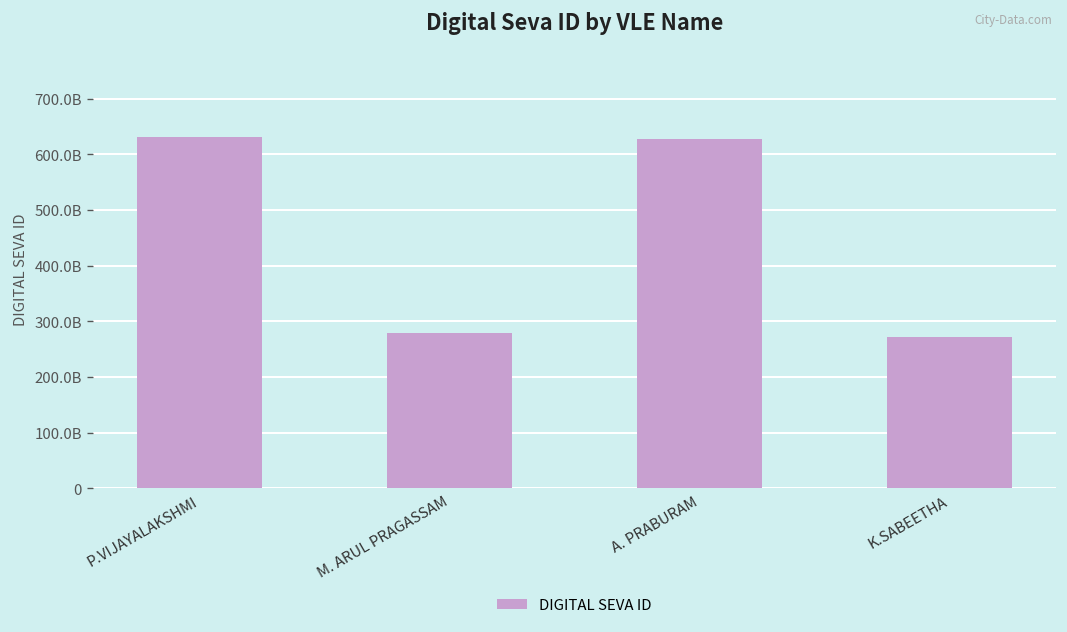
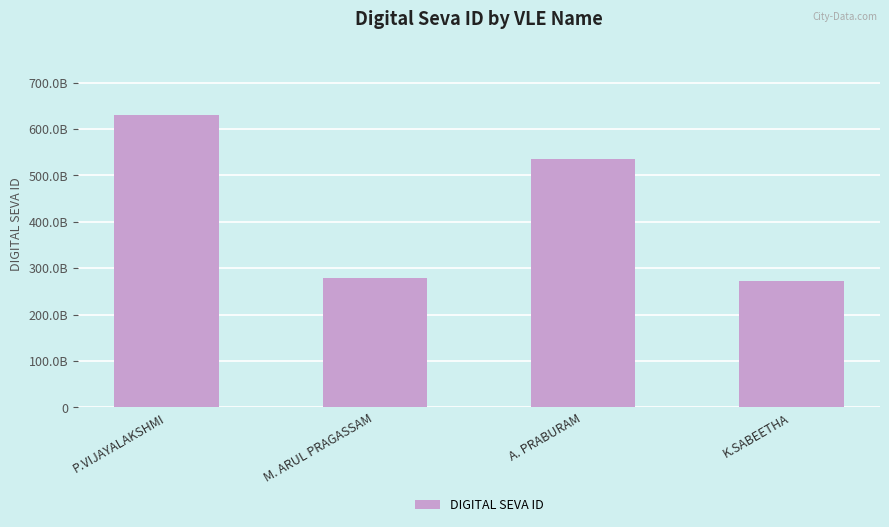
  {
    "P.VIJAYALAKSHMI": 630000000000,
    "M. ARUL PRAGASSAM": 280000000000,
-   "A. PRABURAM": 630000000000,
+   "A. PRABURAM": 530000000000,
    "K.SABEETHA": 270000000000
  }
